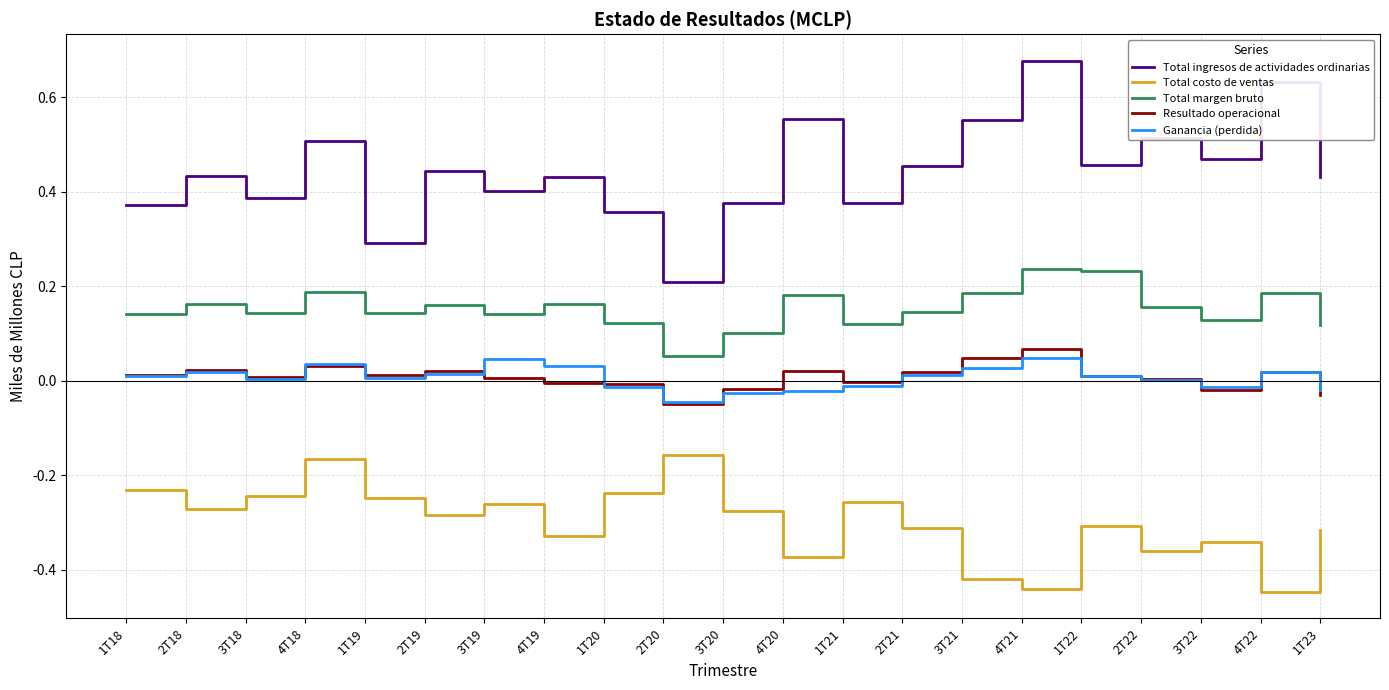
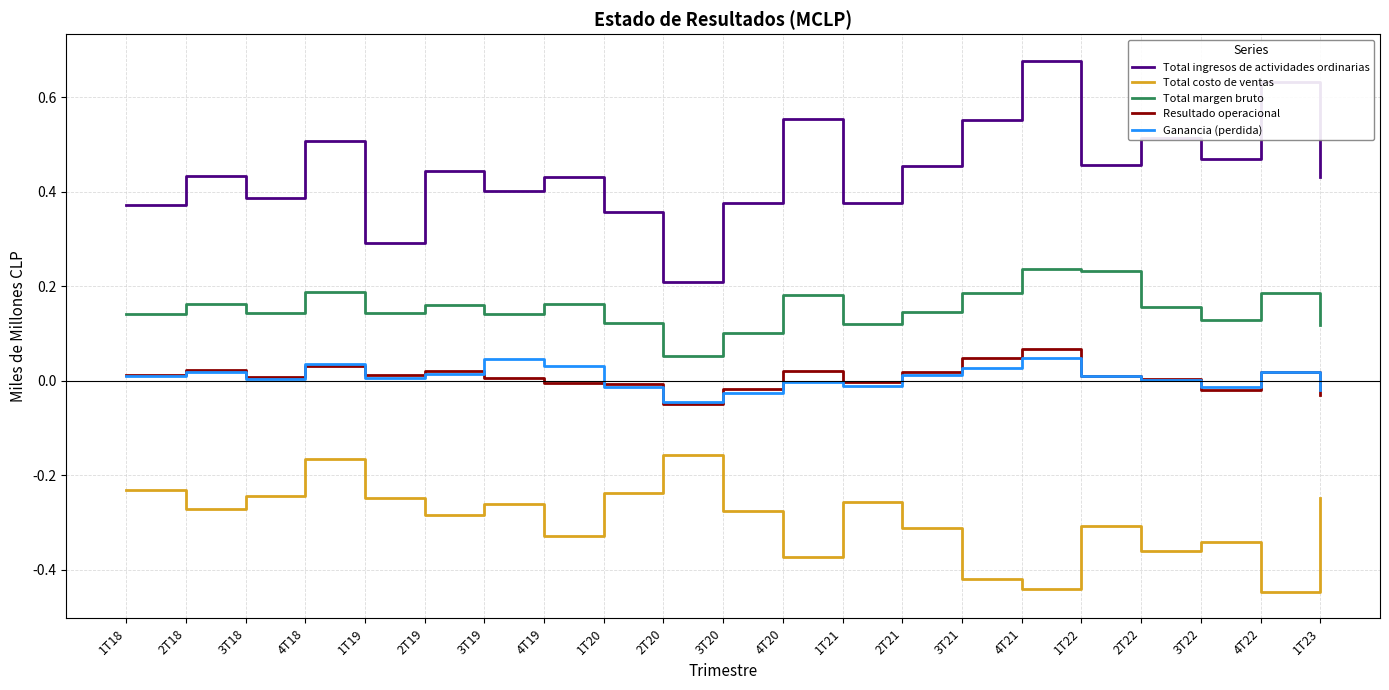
  {
    "Total ingresos de actividades ordinarias": {
      "1T18": 0.37,
      "2T18": 0.43,
      "3T18": 0.39,
      "4T18": 0.51,
      "1T19": 0.29,
      "2T19": 0.44,
      "3T19": 0.40,
      "4T19": 0.43,
      "1T20": 0.36,
      "2T20": 0.21,
      "3T20": 0.38,
      "4T20": 0.55,
      "1T21": 0.38,
      "2T21": 0.46,
      "3T21": 0.55,
      "4T21": 0.68,
      "1T22": 0.46,
      "3T22": 0.47,
      "1T23": 0.43
    },
    "Total costo de ventas": {
      "1T18": -0.23,
      "2T18": -0.27,
      "3T18": -0.24,
      "4T18": -0.16,
      "1T19": -0.25,
      "2T19": -0.28,
      "3T19": -0.26,
      "4T19": -0.33,
      "1T20": -0.24,
      "2T20": -0.16,
      "3T20": -0.27,
      "4T20": -0.37,
      "1T21": -0.26,
      "2T21": -0.31,
      "3T21": -0.42,
      "4T21": -0.44,
      "1T22": -0.31,
      "2T22": -0.36,
      "3T22": -0.34,
      "4T22": -0.45,
-     "1T23": -0.32
+     "1T23": -0.25
    },
    "Total margen bruto": {
      "1T18": 0.14,
      "2T18": 0.16,
      "3T18": 0.14,
      "4T18": 0.19,
      "1T19": 0.14,
      "2T19": 0.16,
      "3T19": 0.14,
      "4T19": 0.16,
      "1T20": 0.12,
      "2T20": 0.05,
      "3T20": 0.10,
      "4T20": 0.18,
      "1T21": 0.12,
      "2T21": 0.15,
      "3T21": 0.19,
      "4T21": 0.24,
      "1T22": 0.23,
      "2T22": 0.16,
      "3T22": 0.13,
      "4T22": 0.19,
      "1T23": 0.12
    },
    "Resultado operacional": {
      "2T19": 0.02,
      "3T19": 0.01,
      "4T19": 0.00,
      "1T20": -0.01,
      "3T20": -0.02,
      "4T20": 0.02,
      "1T21": 0.00,
      "2T21": 0.02,
      "3T21": 0.05,
      "4T21": 0.07,
      "3T22": -0.02,
      "1T23": -0.03
    },
    "Ganancia (perdida)": {
      "2T19": 0.02,
      "3T19": 0.05,
      "4T19": 0.03,
      "1T20": -0.01,
      "3T20": -0.02,
-     "4T20": -0.02,
+     "4T20": 0.00,
      "1T21": -0.01,
      "2T21": 0.01,
      "3T21": 0.03,
      "4T21": 0.05,
      "3T22": -0.01,
      "1T23": -0.02
    }
  }
